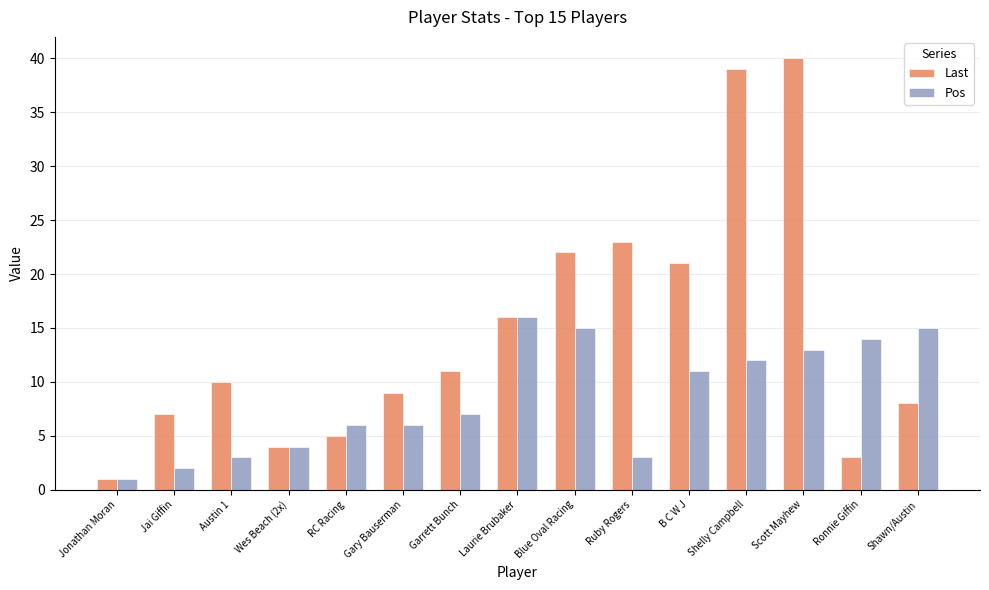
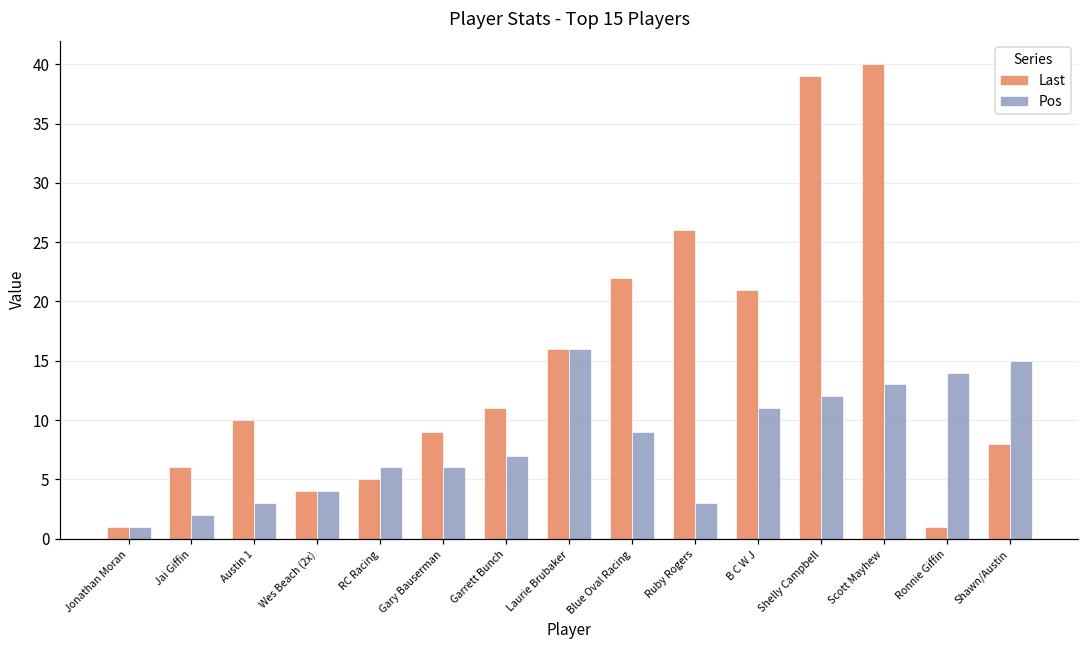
  {
    "Last": {
      "Jonathan Moran": 1,
-     "Jai Giffin": 7,
+     "Jai Giffin": 6,
      "Austin 1": 10,
      "Wes Beach (2x)": 4,
      "RC Racing": 5,
      "Gary Bauserman": 9,
      "Garrett Bunch": 11,
      "Laurie Brubaker": 16,
      "Blue Oval Racing": 22,
-     "Ruby Rogers": 23,
+     "Ruby Rogers": 26,
      "B C W J": 21,
      "Shelly Campbell": 39,
      "Scott Mayhew": 40,
-     "Ronnie Giffin": 3,
+     "Ronnie Giffin": 1,
      "Shawn/Austin": 8
    },
    "Pos": {
      "Jonathan Moran": 1,
      "Jai Giffin": 2,
      "Austin 1": 3,
      "Wes Beach (2x)": 4,
      "RC Racing": 6,
      "Gary Bauserman": 6,
      "Garrett Bunch": 7,
      "Laurie Brubaker": 16,
-     "Blue Oval Racing": 15,
+     "Blue Oval Racing": 9,
      "Ruby Rogers": 3,
      "B C W J": 11,
      "Shelly Campbell": 12,
      "Scott Mayhew": 13,
      "Ronnie Giffin": 14,
      "Shawn/Austin": 15
    }
  }
